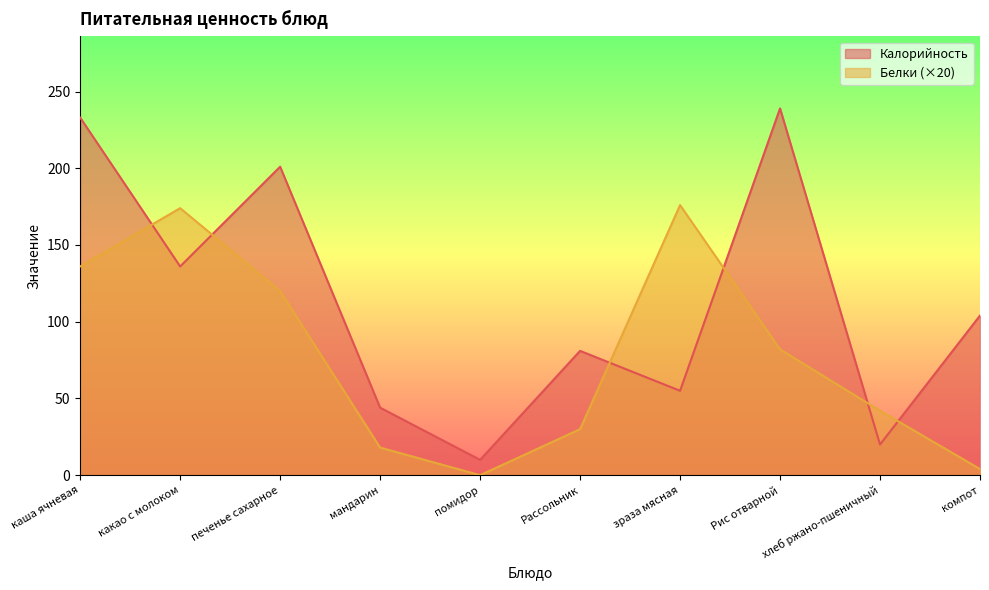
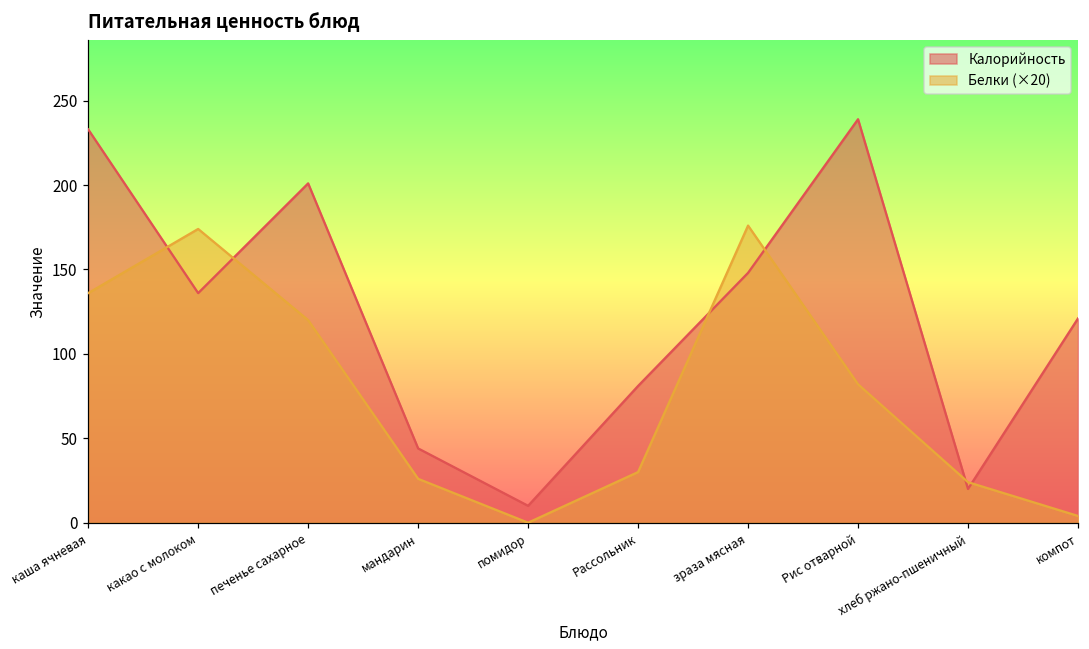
  {
    "Калорийность": {
      "каша ячневая": 233,
      "какао с молоком": 136,
      "печенье сахарное": 201,
      "мандарин": 44,
      "помидор": 10,
      "Рассольник": 81,
-     "зраза мясная": 55,
+     "зраза мясная": 148,
      "Рис отварной": 239,
      "хлеб ржано-пшеничный": 20,
-     "компот": 104
+     "компот": 121
    },
    "Белки (×20)": {
      "каша ячневая": 136,
      "какао с молоком": 174,
      "печенье сахарное": 120,
-     "мандарин": 18,
+     "мандарин": 26,
      "помидор": 0,
      "Рассольник": 30,
      "зраза мясная": 176,
      "Рис отварной": 82,
-     "хлеб ржано-пшеничный": 42,
+     "хлеб ржано-пшеничный": 24,
      "компот": 4
    }
  }
